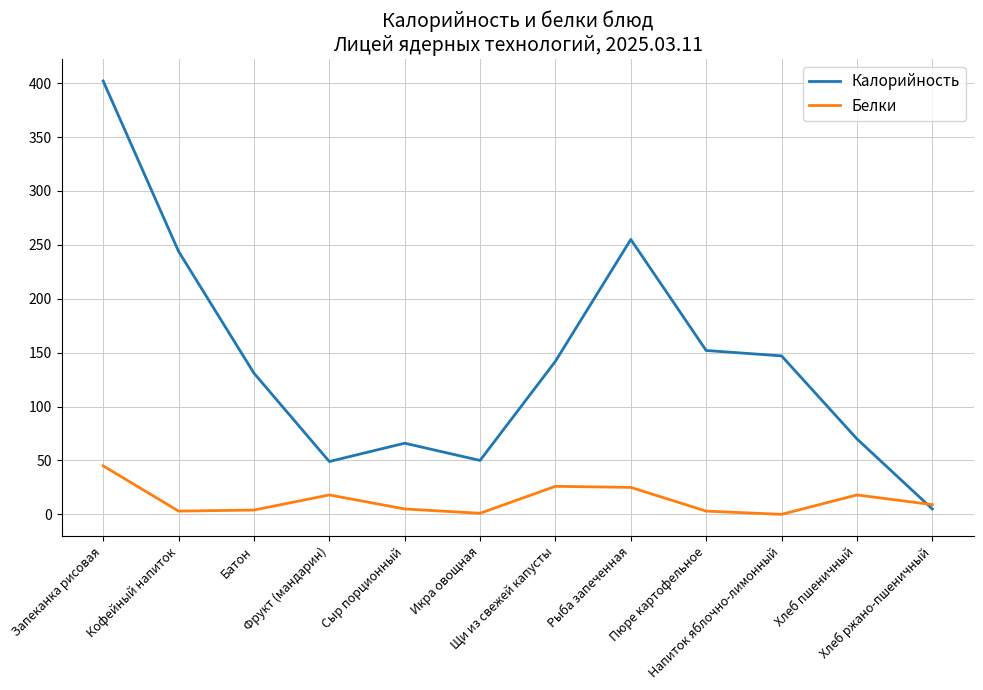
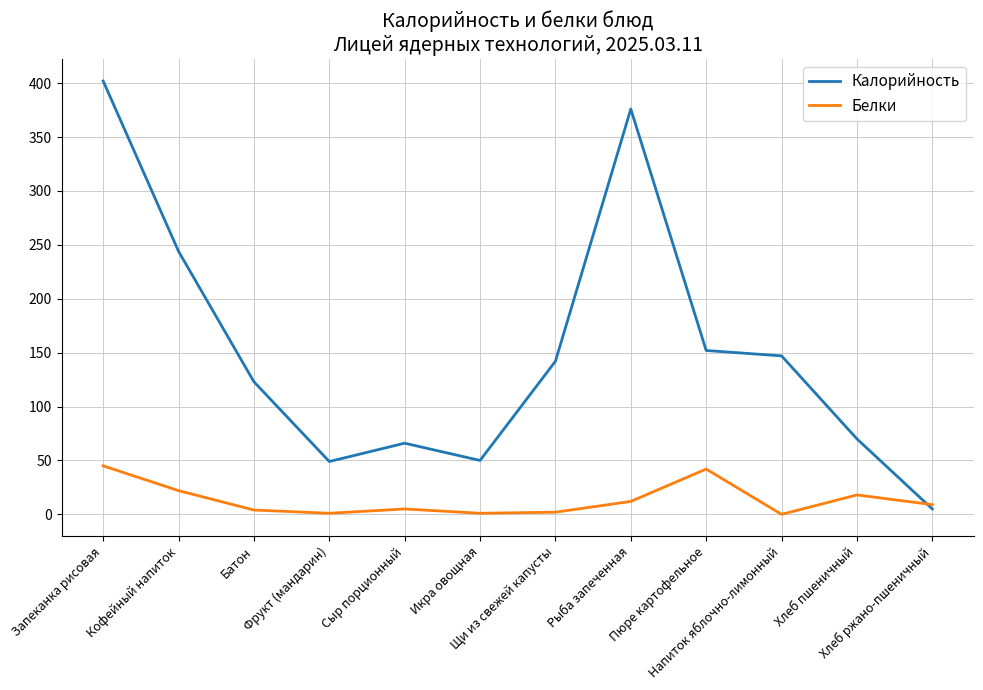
  {
    "Калорийность": {
      "Запеканка рисовая": 402,
      "Кофейный напиток": 244,
-     "Батон": 131,
+     "Батон": 123,
      "Фрукт (мандарин)": 49,
      "Сыр порционный": 66,
      "Икра овощная": 50,
      "Щи из свежей капусты": 142,
-     "Рыба запеченная": 255,
+     "Рыба запеченная": 376,
      "Пюре картофельное": 152,
      "Напиток яблочно-лимонный": 147,
      "Хлеб пшеничный": 70,
      "Хлеб ржано-пшеничный": 5
    },
    "Белки": {
      "Запеканка рисовая": 45,
-     "Кофейный напиток": 3,
+     "Кофейный напиток": 22,
      "Батон": 4,
-     "Фрукт (мандарин)": 18,
+     "Фрукт (мандарин)": 1,
      "Сыр порционный": 5,
      "Икра овощная": 1,
-     "Щи из свежей капусты": 26,
-     "Рыба запеченная": 25,
-     "Пюре картофельное": 3,
+     "Щи из свежей капусты": 2,
+     "Рыба запеченная": 12,
+     "Пюре картофельное": 42,
      "Напиток яблочно-лимонный": 0,
      "Хлеб пшеничный": 18,
      "Хлеб ржано-пшеничный": 9
    }
  }
